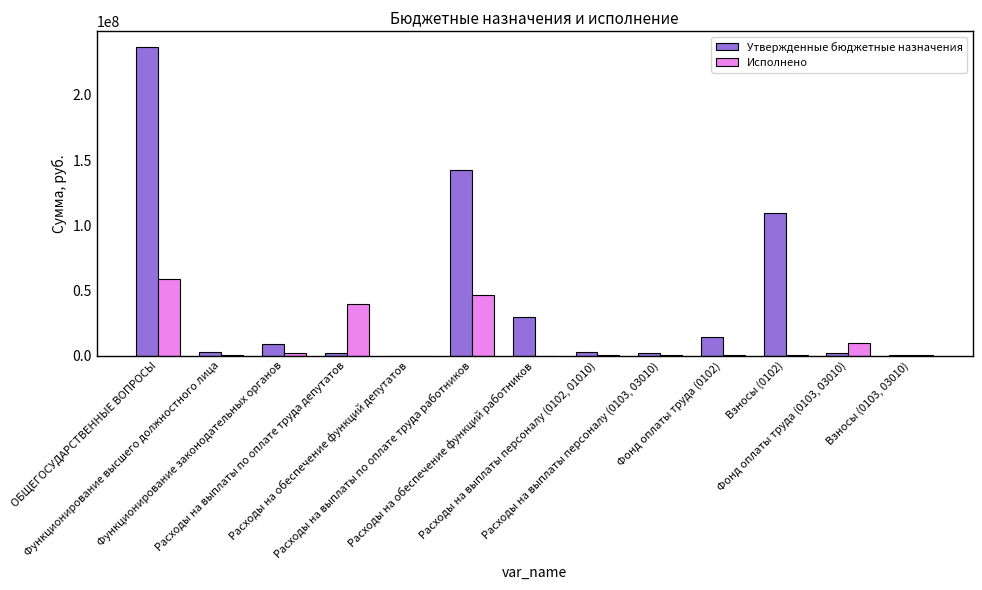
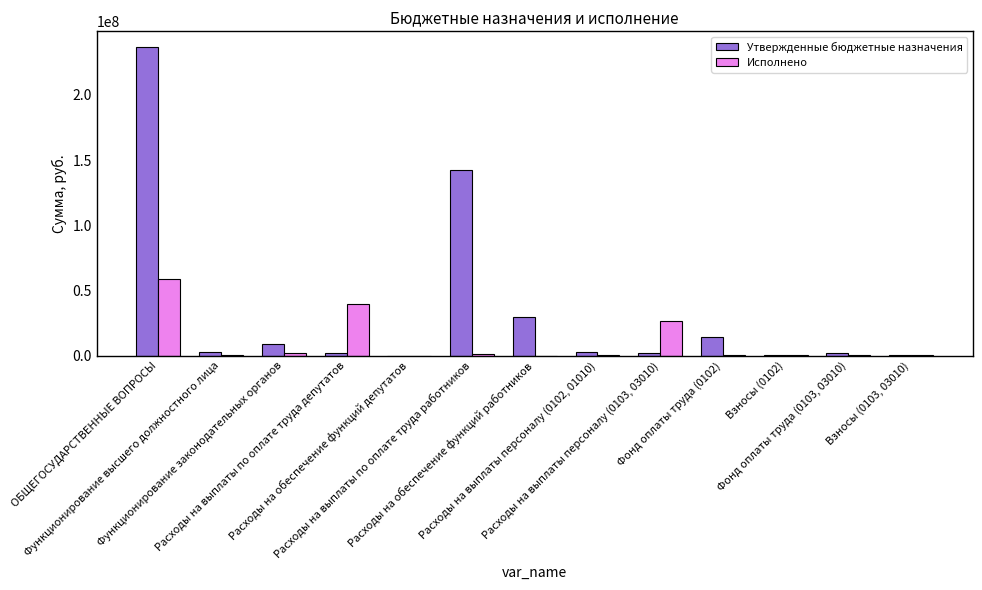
  {
    "Утвержденные бюджетные назначения": {
      "ОБЩЕГОСУДАРСТВЕННЫЕ ВОПРОСЫ": 237000000,
      "Функционирование высшего должностного лица": 3000000,
      "Функционирование законодательных органов": 9000000,
      "Расходы на выплаты по оплате труда депутатов": 2000000,
      "Расходы на выплаты по оплате труда работников": 143000000,
      "Расходы на обеспечение функций работников": 30000000,
      "Расходы на выплаты персоналу (0102, 01010)": 3000000,
      "Расходы на выплаты персоналу (0103, 03010)": 2000000,
      "Фонд оплаты труда (0102)": 14000000,
-     "Взносы (0102)": 109000000
+     "Взносы (0102)": 1000000
    },
    "Исполнено": {
      "ОБЩЕГОСУДАРСТВЕННЫЕ ВОПРОСЫ": 59000000,
      "Функционирование законодательных органов": 2000000,
      "Расходы на выплаты по оплате труда депутатов": 40000000,
-     "Расходы на выплаты по оплате труда работников": 47000000,
-     "Расходы на выплаты персоналу (0103, 03010)": 1000000,
-     "Фонд оплаты труда (0103, 03010)": 10000000
+     "Расходы на выплаты по оплате труда работников": 2000000,
+     "Расходы на выплаты персоналу (0103, 03010)": 27000000,
+     "Фонд оплаты труда (0103, 03010)": 1000000
    }
  }
